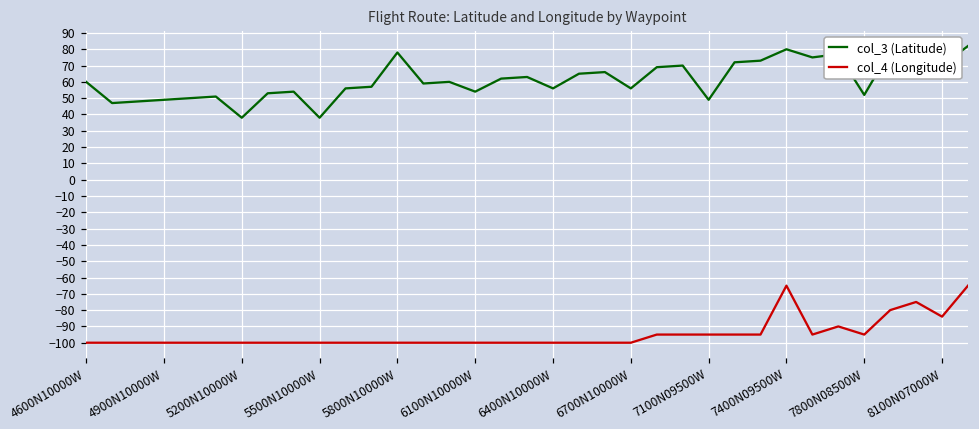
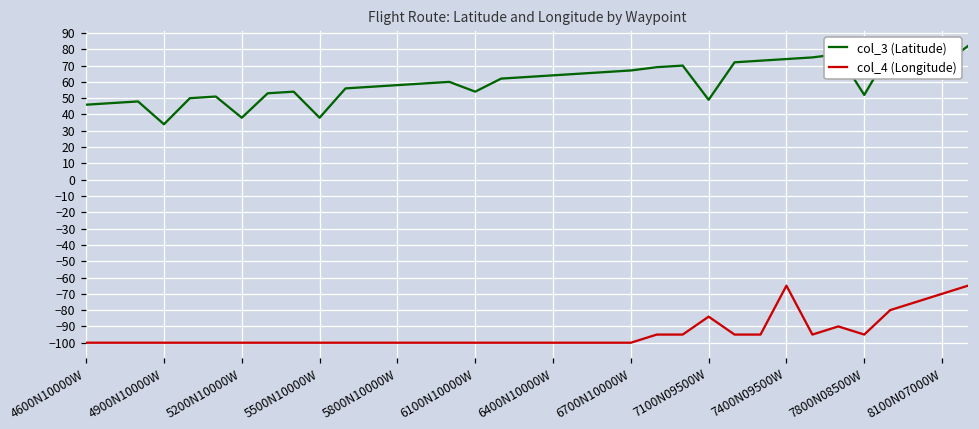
  {
    "col_3 (Latitude)": {
-     "4600N10000W": 60,
-     "4900N10000W": 49,
+     "4600N10000W": 46,
+     "4900N10000W": 34,
      "5200N10000W": 38,
      "5500N10000W": 38,
-     "5800N10000W": 78,
+     "5800N10000W": 58,
      "6100N10000W": 54,
-     "6400N10000W": 56,
-     "6700N10000W": 56,
+     "6400N10000W": 64,
+     "6700N10000W": 67,
      "7100N09500W": 49,
-     "7400N09500W": 80,
+     "7400N09500W": 74,
      "7800N08500W": 52
    },
    "col_4 (Longitude)": {
      "4600N10000W": -100,
      "4900N10000W": -100,
      "5200N10000W": -100,
      "5500N10000W": -100,
      "5800N10000W": -100,
      "6100N10000W": -100,
      "6400N10000W": -100,
      "6700N10000W": -100,
-     "7100N09500W": -95,
+     "7100N09500W": -84,
      "7400N09500W": -65,
      "7800N08500W": -95,
-     "8100N07000W": -84
+     "8100N07000W": -70
    }
  }
